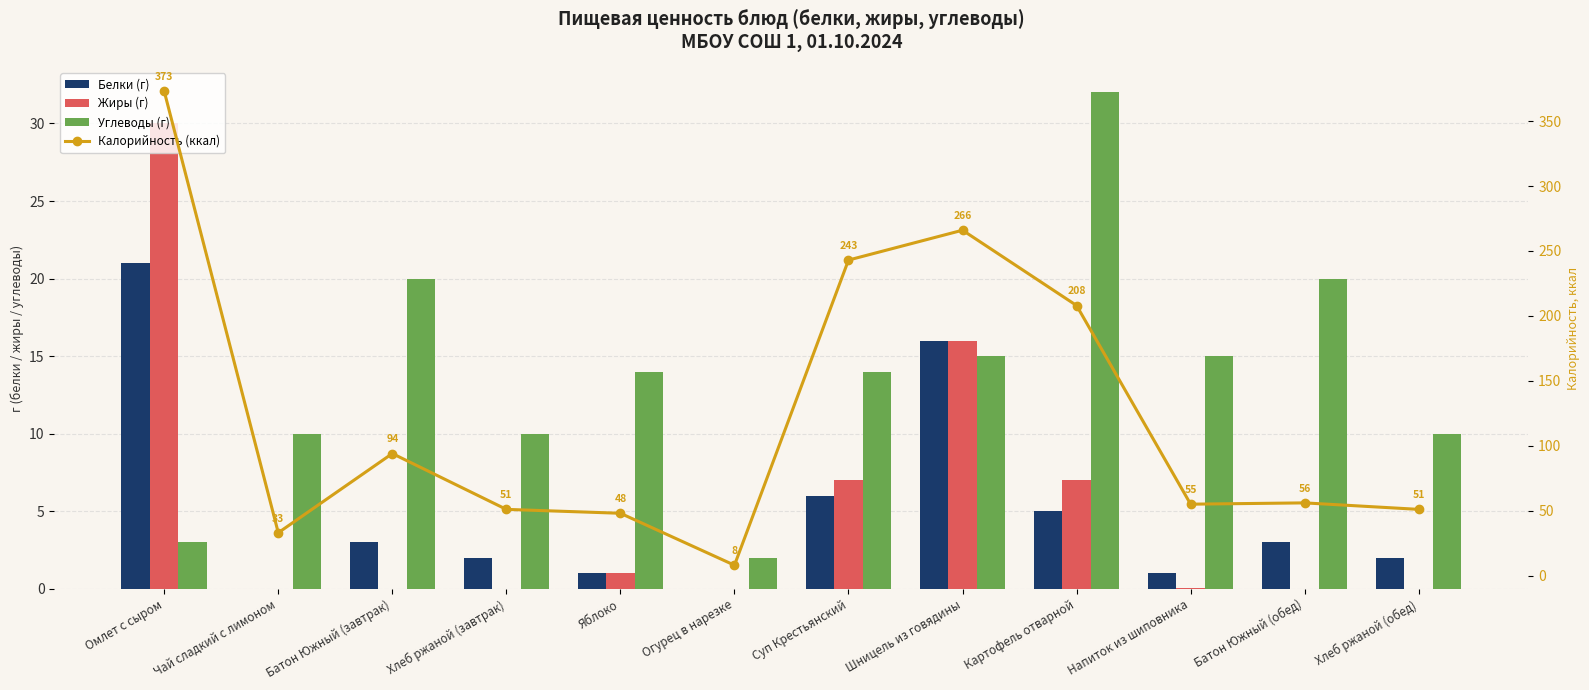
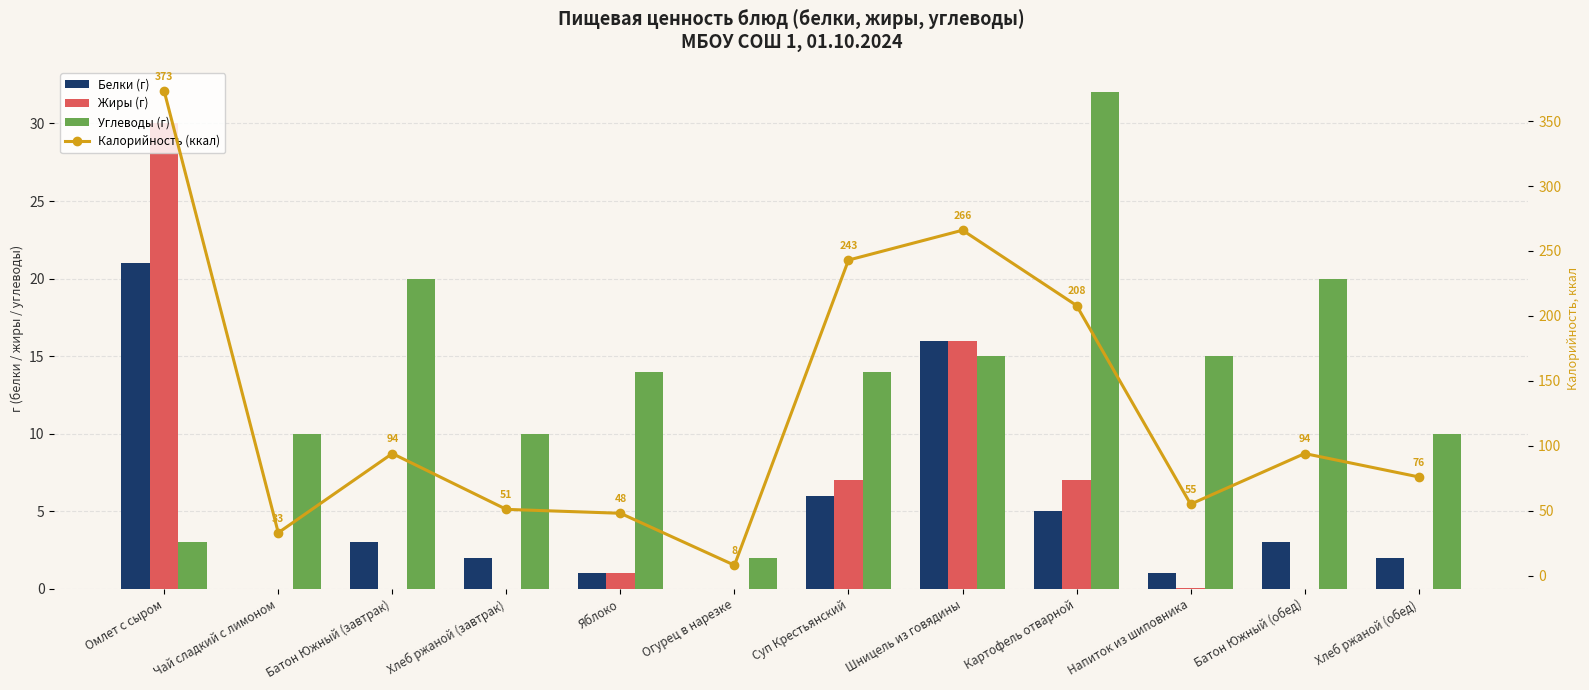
  {
    "Калорийность (ккал)": {
      "Чай сладкий с лимоном": 33,
      "Батон Южный (завтрак)": 94,
      "Хлеб ржаной (завтрак)": 51,
      "Яблоко": 48,
      "Огурец в нарезке": 8,
      "Суп Крестьянский": 243,
      "Шницель из говядины": 266,
      "Картофель отварной": 208,
      "Напиток из шиповника": 55,
-     "Батон Южный (обед)": 56,
-     "Хлеб ржаной (обед)": 51
+     "Батон Южный (обед)": 94,
+     "Хлеб ржаной (обед)": 76
    }
  }
